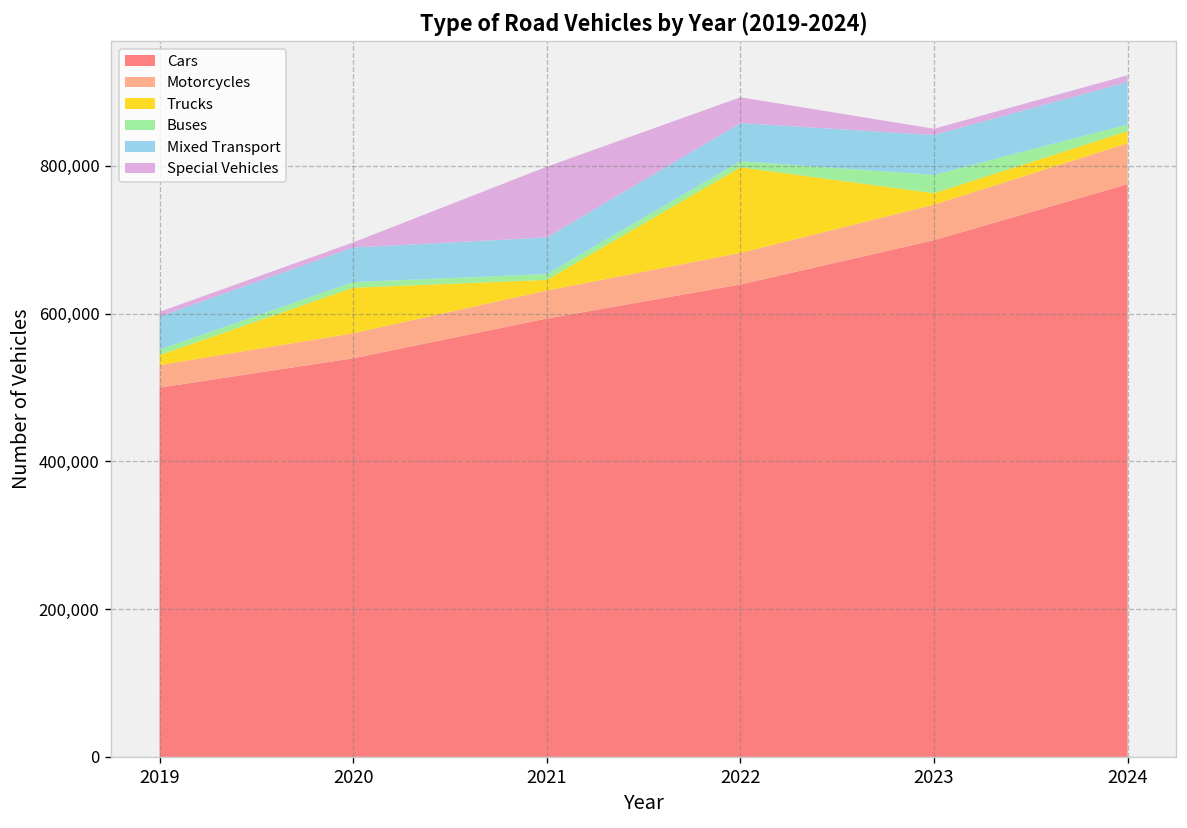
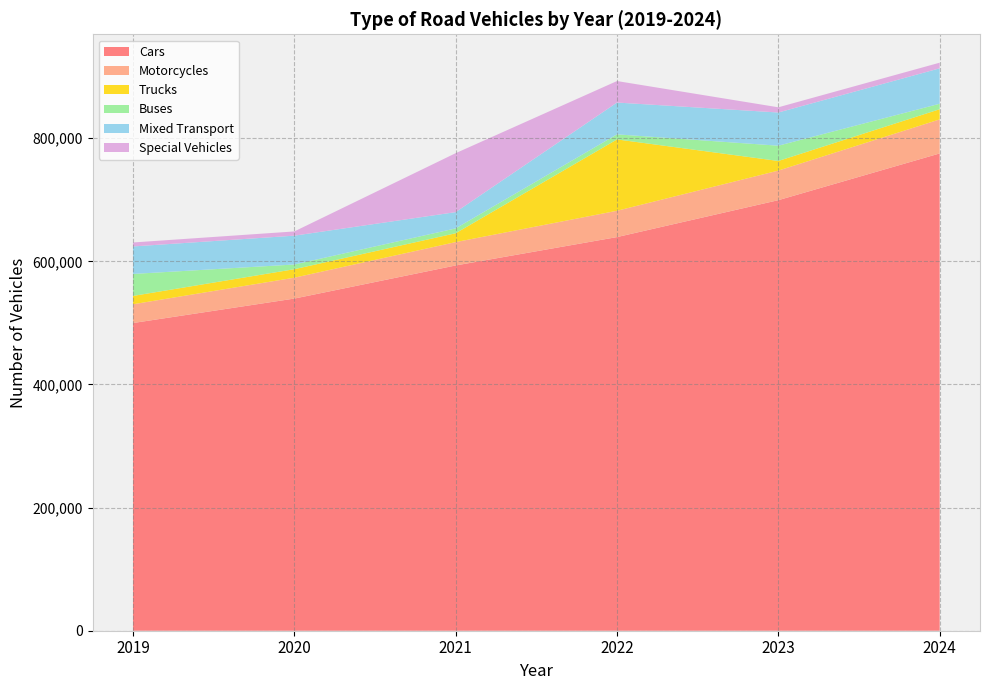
  {
    "Trucks": {
      "2019": "10,000",
-     "2020": "60,000",
+     "2020": "10,000",
      "2021": "10,000",
      "2022": "120,000",
      "2023": "20,000",
      "2024": "20,000"
    },
    "Buses": {
-     "2019": "10,000",
+     "2019": "40,000",
      "2020": "10,000",
      "2021": "10,000",
      "2022": "10,000",
      "2023": "20,000",
      "2024": "10,000"
    },
    "Mixed Transport": {
      "2019": "40,000",
      "2020": "50,000",
-     "2021": "50,000",
+     "2021": "30,000",
      "2022": "50,000",
      "2023": "50,000",
      "2024": "60,000"
    },
    "Special Vehicles": {
      "2019": "10,000",
      "2020": "10,000",
      "2021": "100,000",
      "2022": "30,000",
      "2023": "10,000",
      "2024": "10,000"
    }
  }
